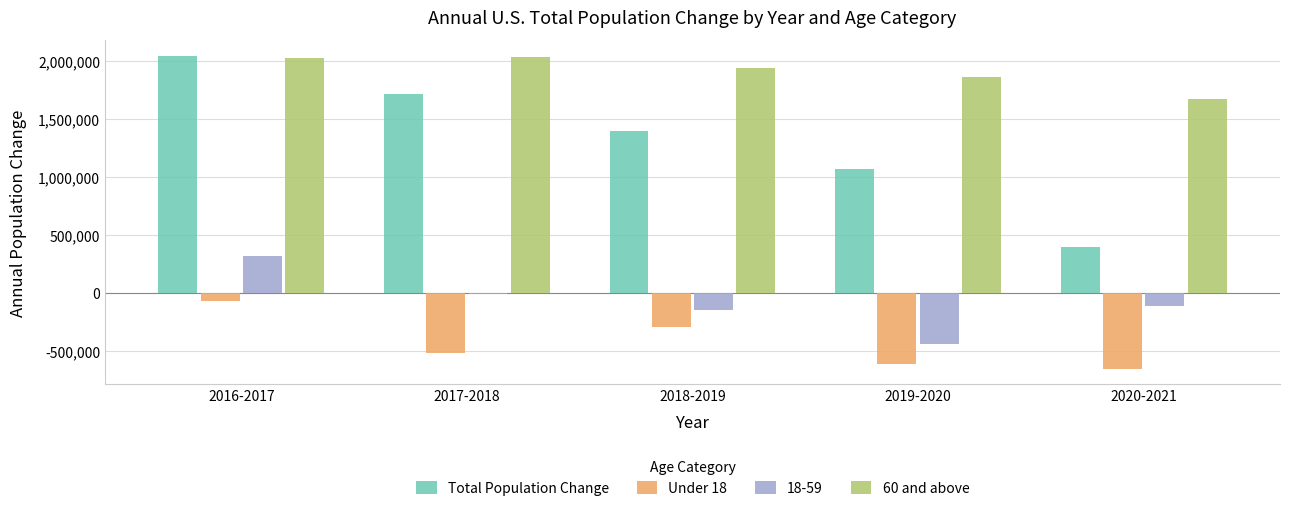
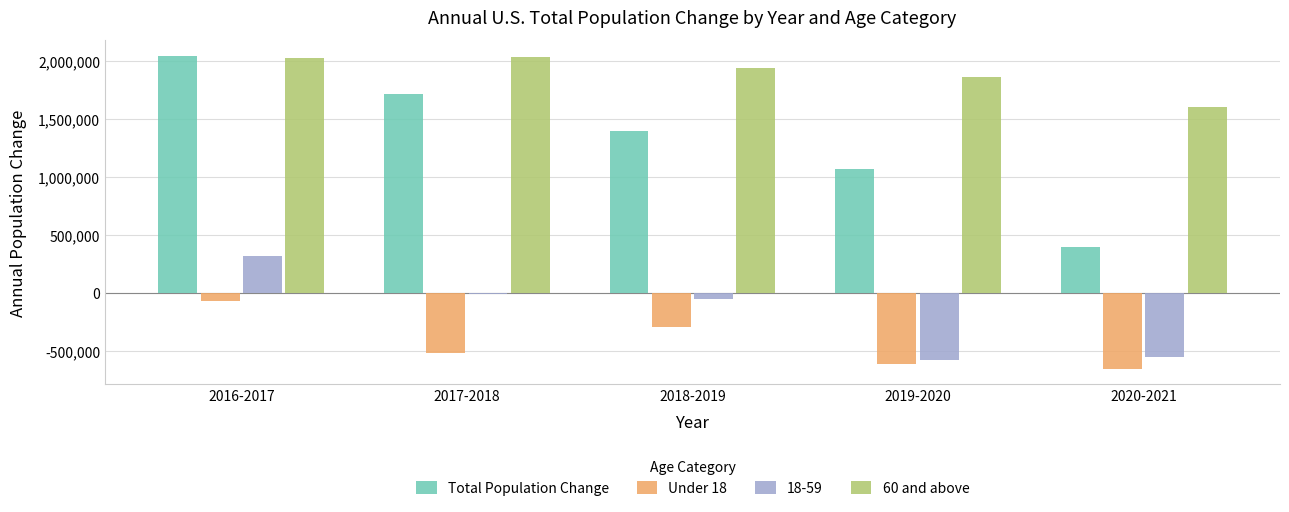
  {
    "Total Population Change": {
      "2016-2017": "2,050,000",
      "2017-2018": "1,720,000",
      "2018-2019": "1,390,000",
      "2019-2020": "1,070,000",
      "2020-2021": "390,000"
    },
    "Under 18": {
      "2016-2017": "-70,000",
      "2017-2018": "-520,000",
      "2018-2019": "-300,000",
      "2019-2020": "-610,000",
      "2020-2021": "-660,000"
    },
    "18-59": {
      "2016-2017": "320,000",
-     "2018-2019": "-150,000",
-     "2019-2020": "-440,000",
-     "2020-2021": "-120,000"
+     "2018-2019": "-50,000",
+     "2019-2020": "-580,000",
+     "2020-2021": "-560,000"
    },
    "60 and above": {
      "2016-2017": "2,030,000",
      "2017-2018": "2,040,000",
      "2018-2019": "1,940,000",
      "2019-2020": "1,860,000",
-     "2020-2021": "1,680,000"
+     "2020-2021": "1,610,000"
    }
  }
